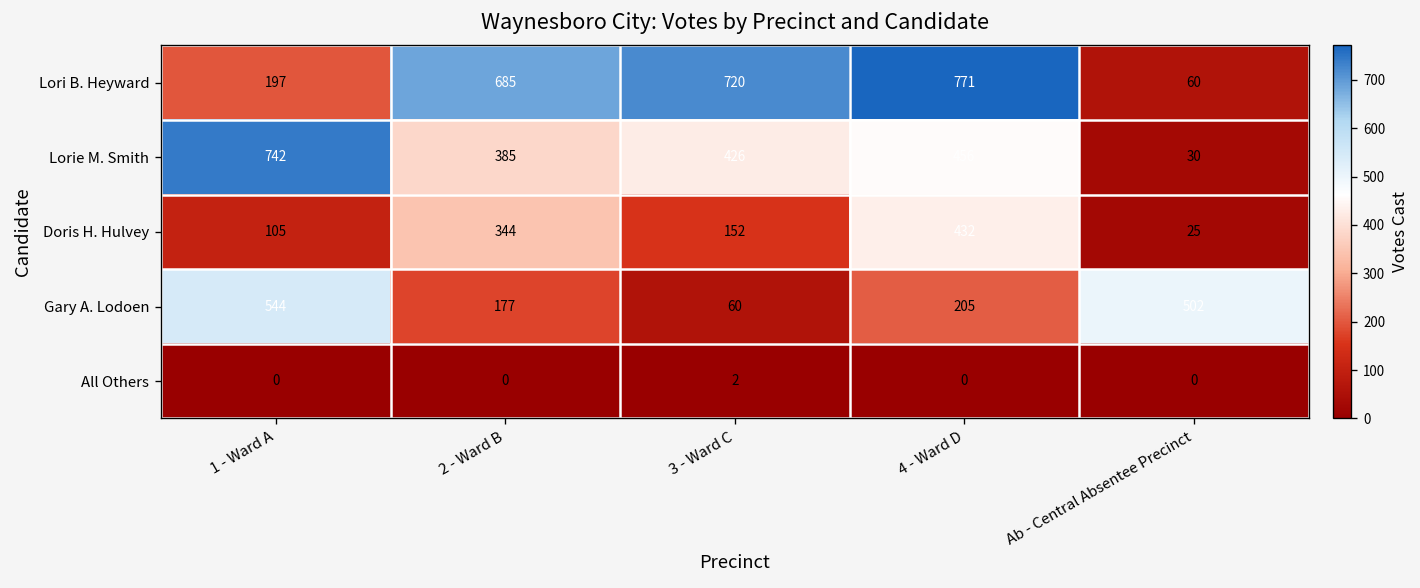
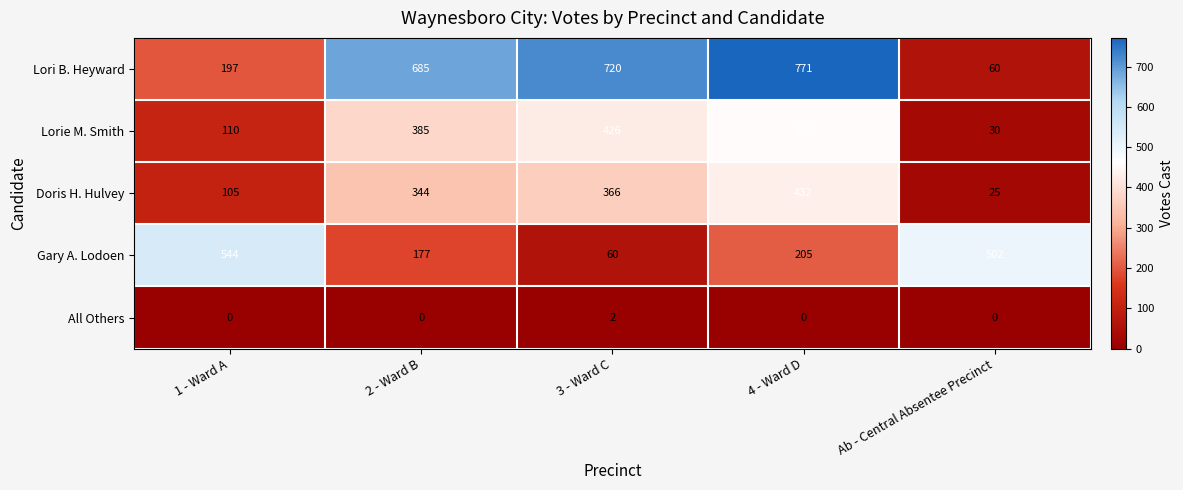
  {
    "Lori B. Heyward": {
      "1 - Ward A": 197,
      "2 - Ward B": 685,
      "3 - Ward C": 720,
      "4 - Ward D": 771,
      "Ab - Central Absentee Precinct": 60
    },
    "Lorie M. Smith": {
-     "1 - Ward A": 742,
+     "1 - Ward A": 110,
      "2 - Ward B": 385,
      "Ab - Central Absentee Precinct": 30
    },
    "Doris H. Hulvey": {
      "1 - Ward A": 105,
      "2 - Ward B": 344,
-     "3 - Ward C": 152,
+     "3 - Ward C": 366,
      "Ab - Central Absentee Precinct": 25
    },
    "Gary A. Lodoen": {
      "2 - Ward B": 177,
      "3 - Ward C": 60,
      "4 - Ward D": 205
    },
    "All Others": {
      "1 - Ward A": 0,
      "2 - Ward B": 0,
      "3 - Ward C": 2,
      "4 - Ward D": 0,
      "Ab - Central Absentee Precinct": 0
    }
  }
